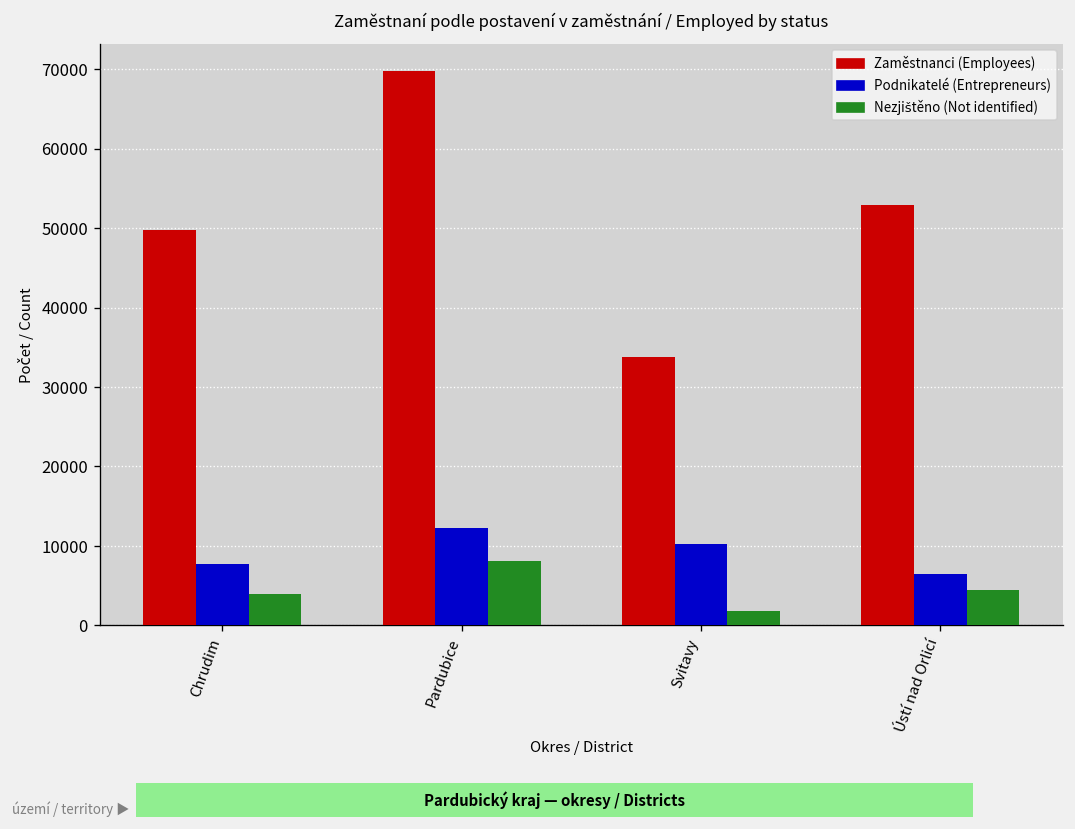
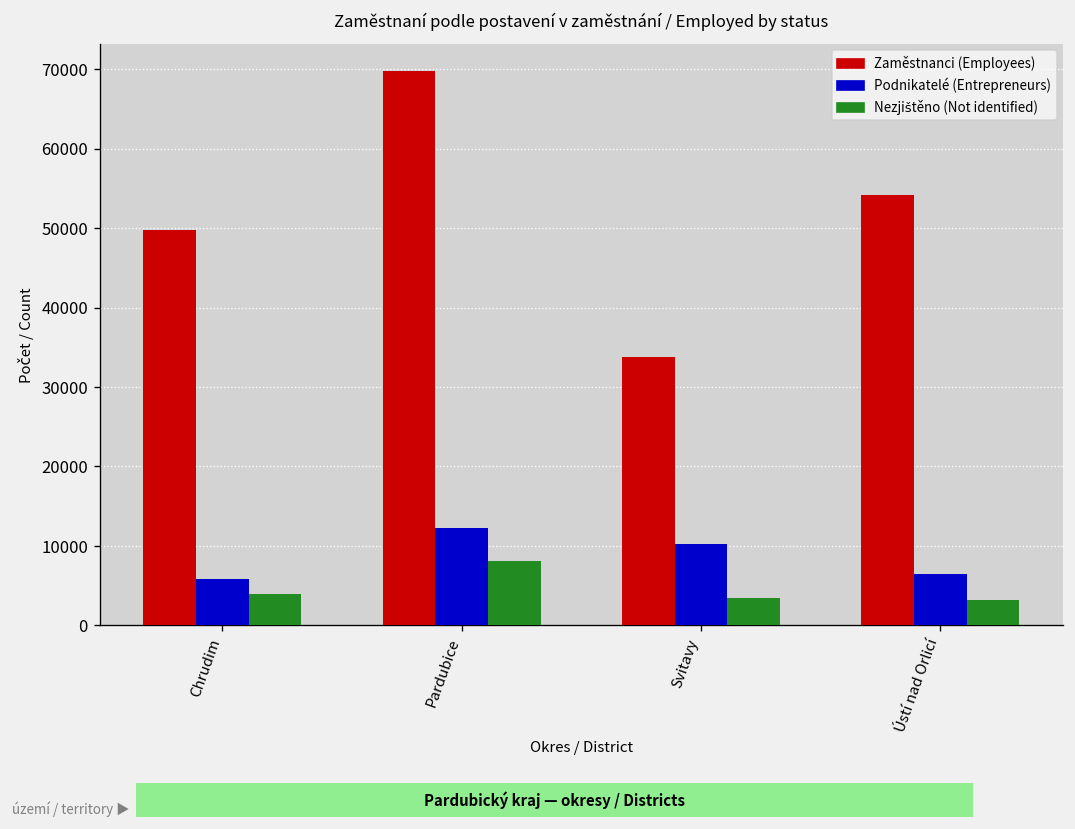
  {
    "Zaměstnanci (Employees)": {
      "Chrudim": 50000,
      "Pardubice": 70000,
      "Svitavy": 34000,
-     "Ústí nad Orlicí": 53000
+     "Ústí nad Orlicí": 54000
    },
    "Podnikatelé (Entrepreneurs)": {
-     "Chrudim": 8000,
+     "Chrudim": 6000,
      "Pardubice": 12000,
      "Svitavy": 10000,
      "Ústí nad Orlicí": 6000
    },
    "Nezjištěno (Not identified)": {
      "Chrudim": 4000,
      "Pardubice": 8000,
-     "Svitavy": 2000,
-     "Ústí nad Orlicí": 4000
+     "Svitavy": 3000,
+     "Ústí nad Orlicí": 3000
    }
  }
